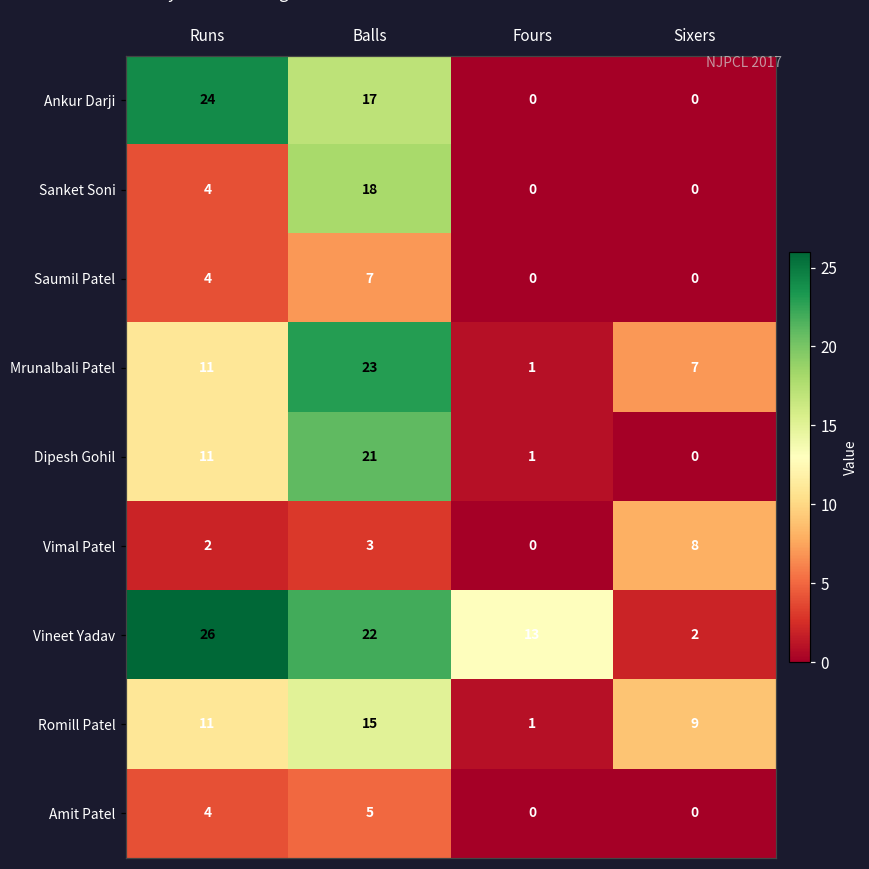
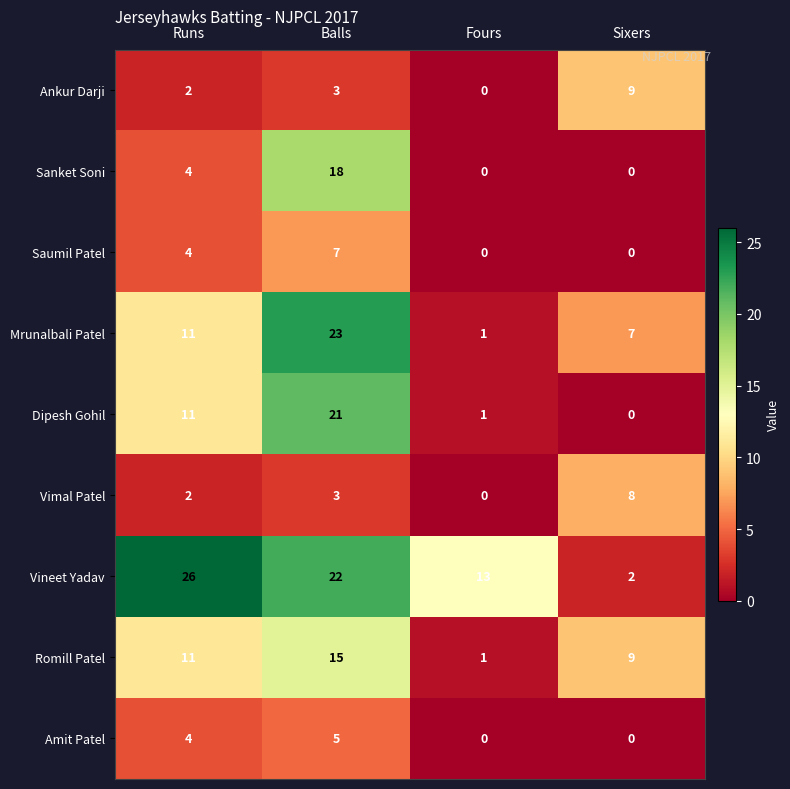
  {
    "Ankur Darji": {
-     "Runs": 24,
-     "Balls": 17,
+     "Runs": 2,
+     "Balls": 3,
      "Fours": 0,
-     "Sixers": 0
+     "Sixers": 9
    },
    "Sanket Soni": {
      "Runs": 4,
      "Balls": 18,
      "Fours": 0,
      "Sixers": 0
    },
    "Saumil Patel": {
      "Runs": 4,
      "Balls": 7,
      "Fours": 0,
      "Sixers": 0
    },
    "Mrunalbali Patel": {
      "Runs": 11,
      "Balls": 23,
      "Fours": 1,
      "Sixers": 7
    },
    "Dipesh Gohil": {
      "Runs": 11,
      "Balls": 21,
      "Fours": 1,
      "Sixers": 0
    },
    "Vimal Patel": {
      "Runs": 2,
      "Balls": 3,
      "Fours": 0,
      "Sixers": 8
    },
    "Vineet Yadav": {
      "Runs": 26,
      "Balls": 22,
      "Fours": 13,
      "Sixers": 2
    },
    "Romill Patel": {
      "Runs": 11,
      "Balls": 15,
      "Fours": 1,
      "Sixers": 9
    },
    "Amit Patel": {
      "Runs": 4,
      "Balls": 5,
      "Fours": 0,
      "Sixers": 0
    }
  }
